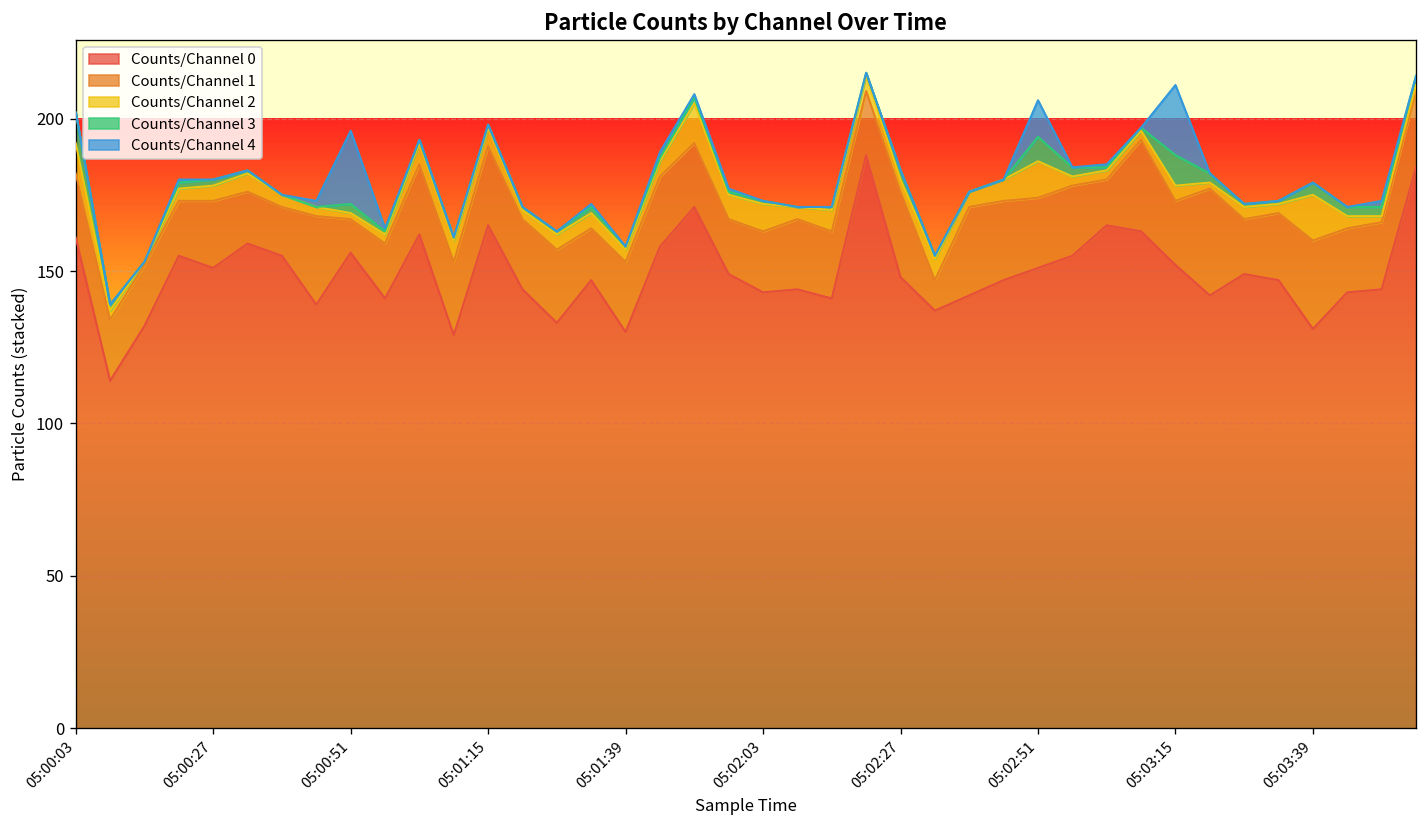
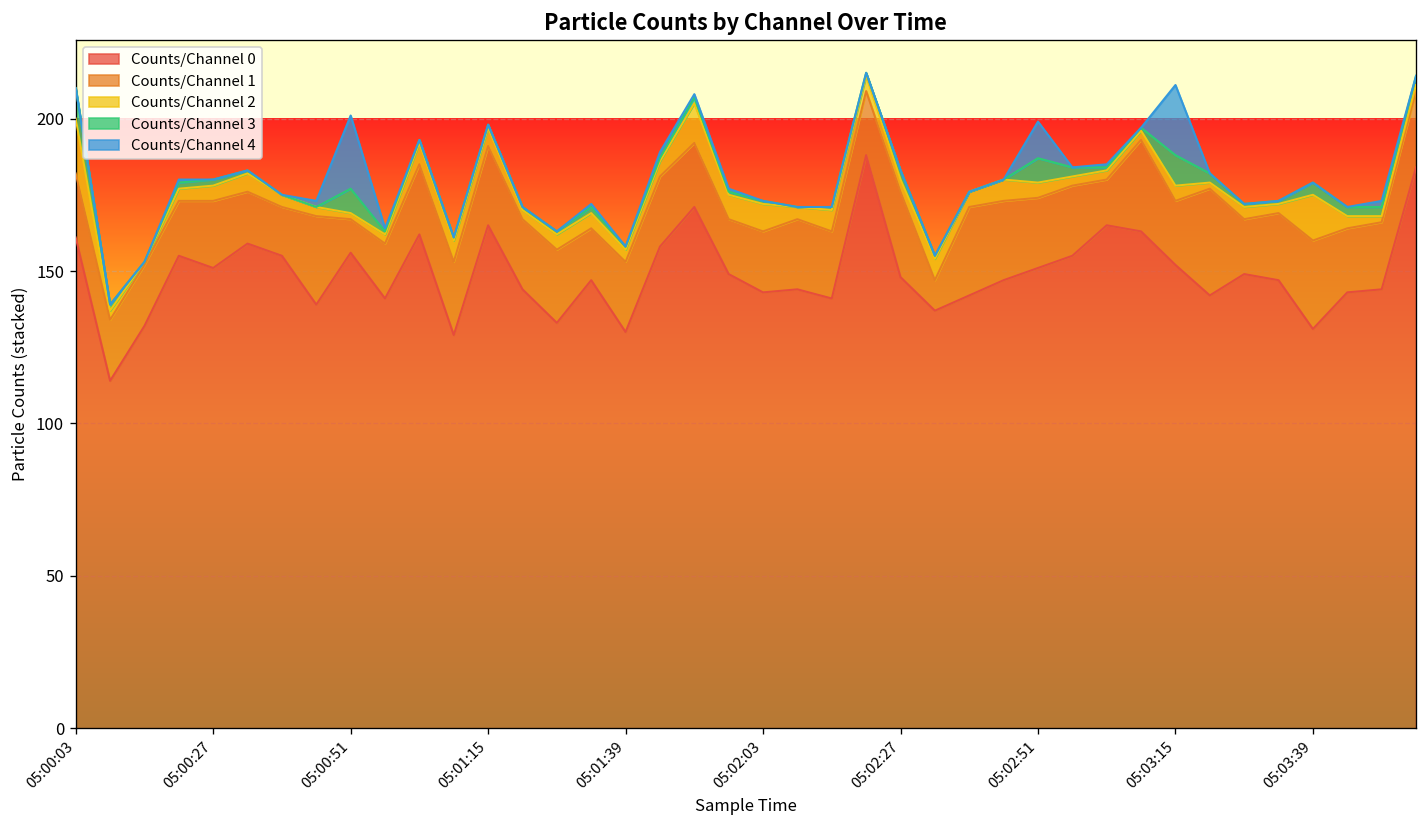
  {
    "Counts/Channel 2": {
-     "05:00:03": 10,
+     "05:00:03": 18,
      "05:00:27": 5,
      "05:00:51": 2,
      "05:01:39": 4,
      "05:02:27": 4,
-     "05:02:51": 12,
+     "05:02:51": 5,
      "05:03:15": 5,
      "05:03:39": 15
    },
    "Counts/Channel 3": {
-     "05:00:51": 3,
+     "05:00:51": 8,
      "05:02:51": 8,
      "05:03:15": 10
    },
    "Counts/Channel 4": {
      "05:00:51": 24,
      "05:02:51": 12,
      "05:03:15": 23
    }
  }
